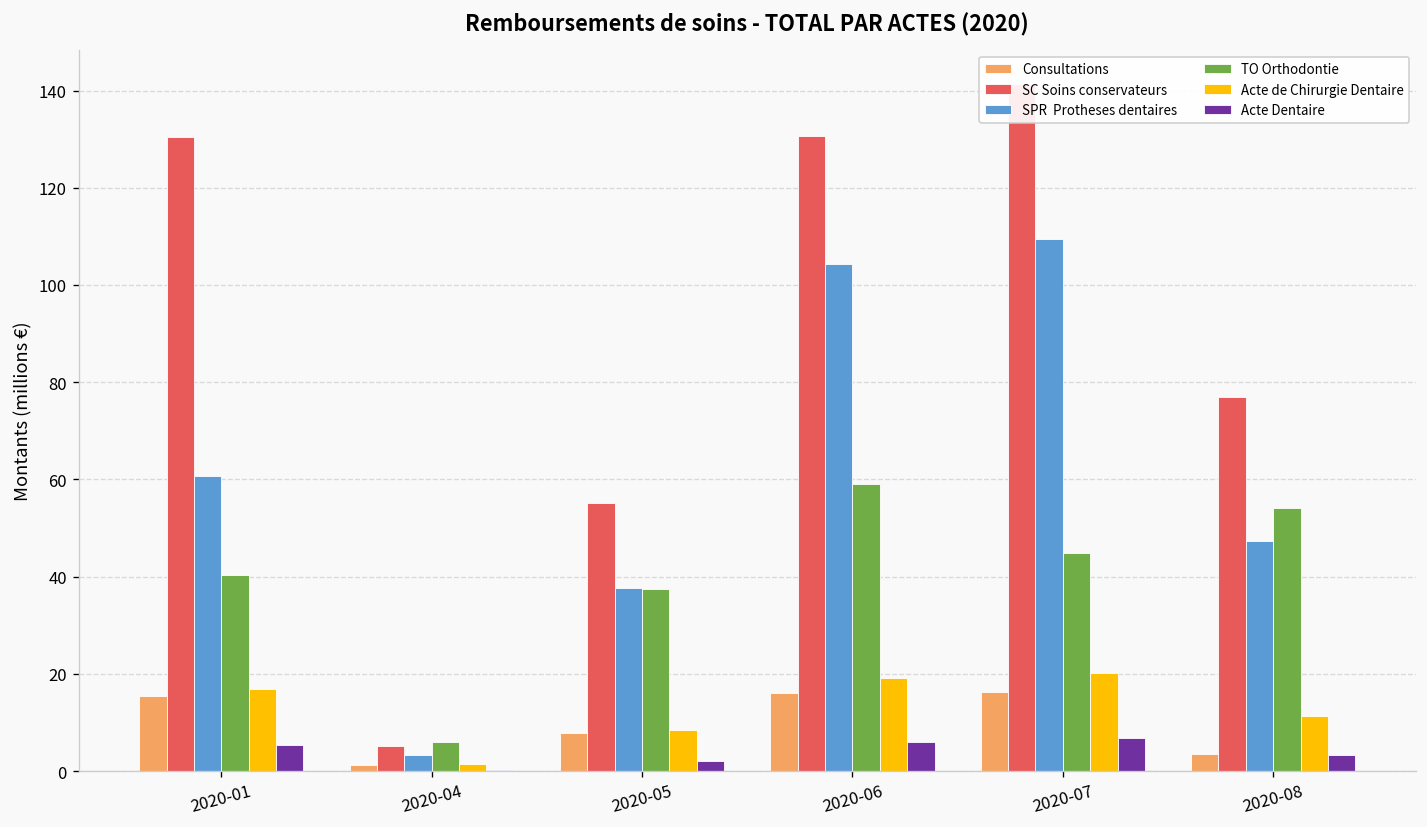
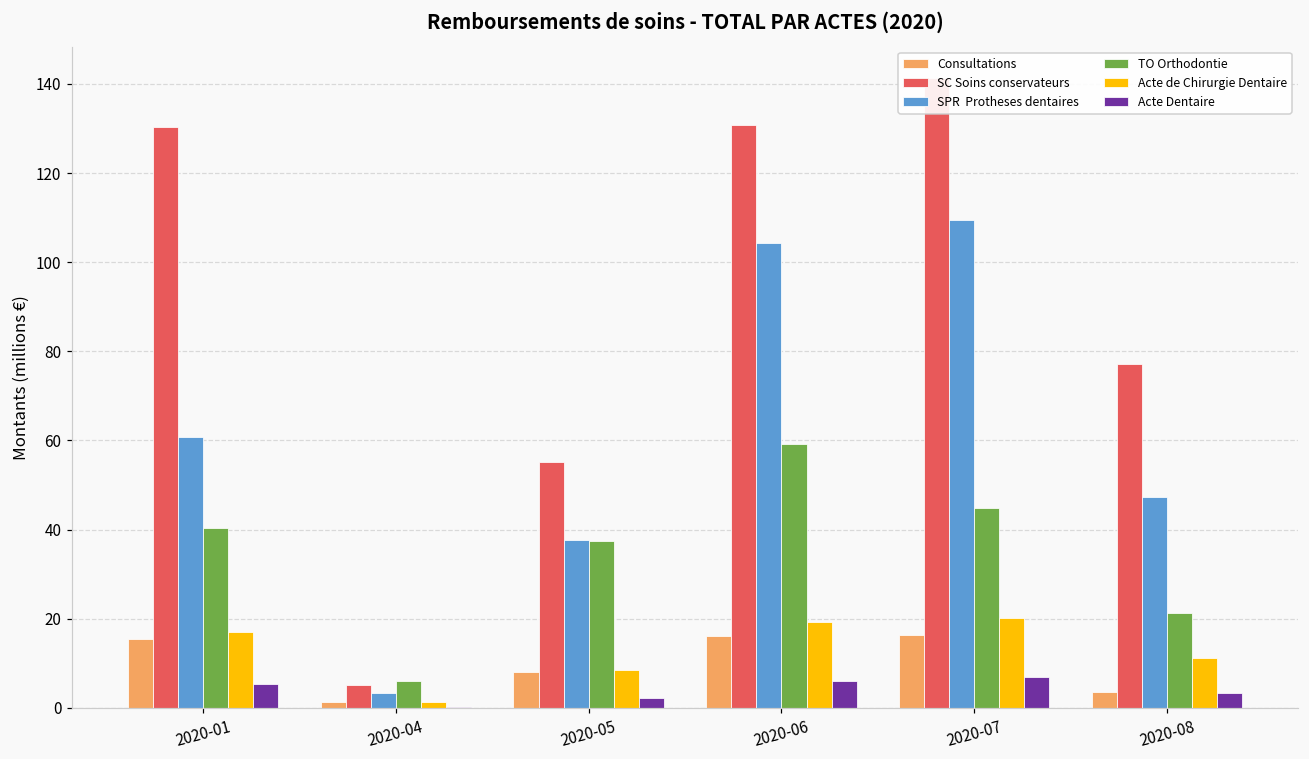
  {
    "Consultations": {
      "2020-01": 16,
      "2020-04": 1,
      "2020-05": 8,
      "2020-06": 16,
      "2020-07": 16,
      "2020-08": 4
    },
    "SC Soins conservateurs": {
      "2020-01": 130,
      "2020-04": 5,
      "2020-05": 55,
      "2020-06": 131,
      "2020-08": 77
    },
    "SPR Protheses dentaires": {
      "2020-01": 61,
      "2020-04": 3,
      "2020-05": 38,
      "2020-06": 104,
      "2020-07": 109,
      "2020-08": 47
    },
    "TO Orthodontie": {
      "2020-01": 40,
      "2020-04": 6,
      "2020-05": 37,
      "2020-06": 59,
      "2020-07": 45,
-     "2020-08": 54
+     "2020-08": 21
    },
    "Acte de Chirurgie Dentaire": {
      "2020-01": 17,
      "2020-04": 1,
      "2020-05": 8,
      "2020-06": 19,
      "2020-07": 20,
      "2020-08": 11
    },
    "Acte Dentaire": {
      "2020-01": 5,
      "2020-05": 2,
      "2020-06": 6,
      "2020-07": 7,
      "2020-08": 3
    }
  }
